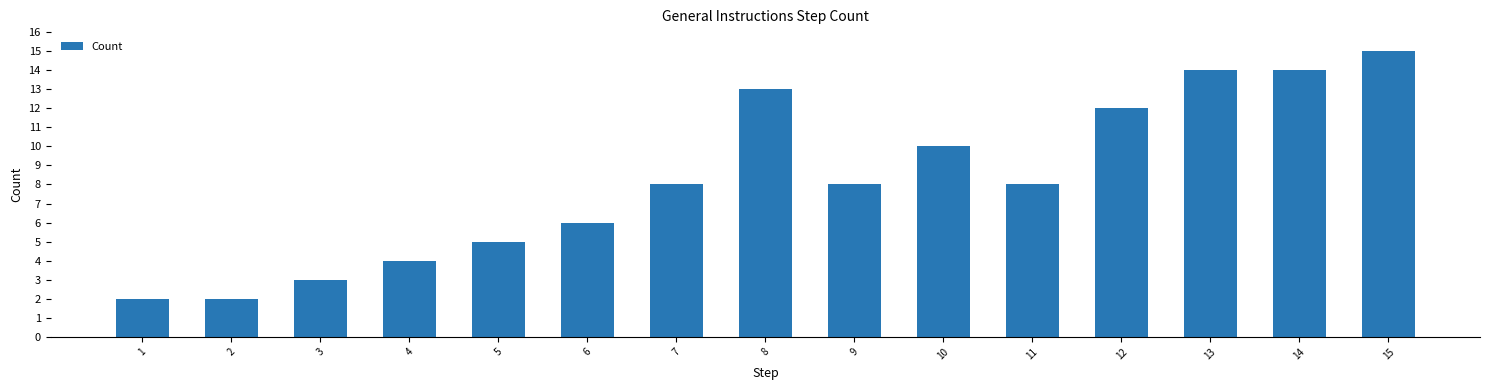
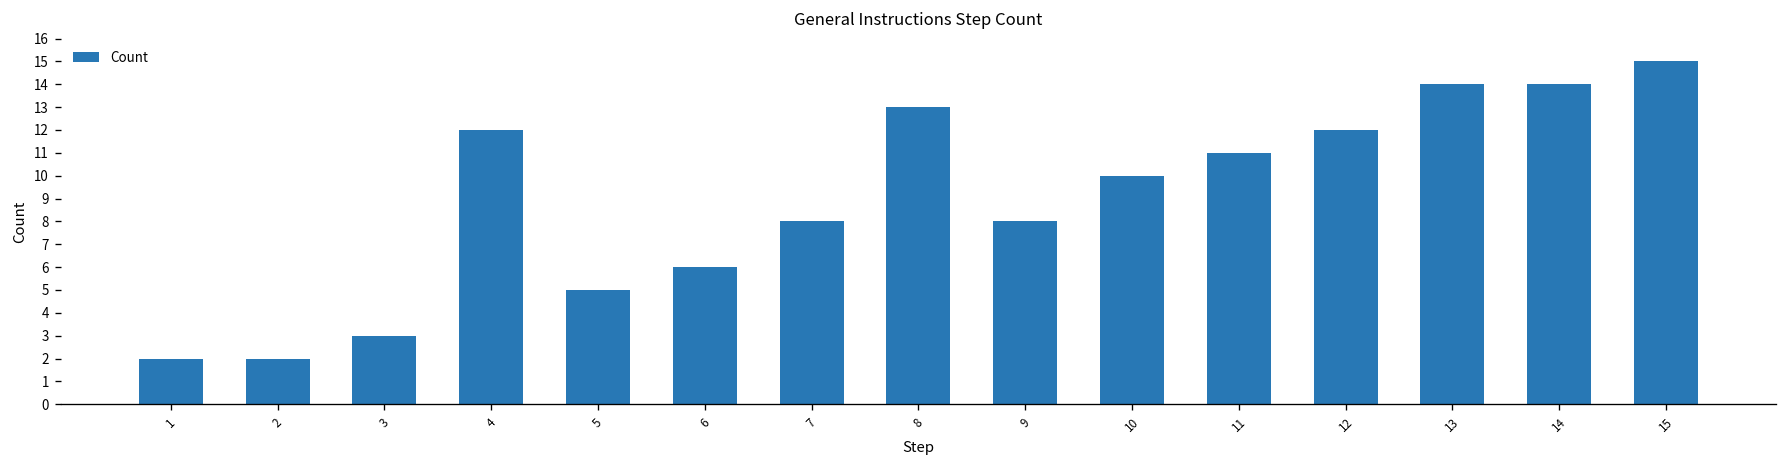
  {
    "1": 2,
    "2": 2,
    "3": 3,
-   "4": 4,
+   "4": 12,
    "5": 5,
    "6": 6,
    "7": 8,
    "8": 13,
    "9": 8,
    "10": 10,
-   "11": 8,
+   "11": 11,
    "12": 12,
    "13": 14,
    "14": 14,
    "15": 15
  }
